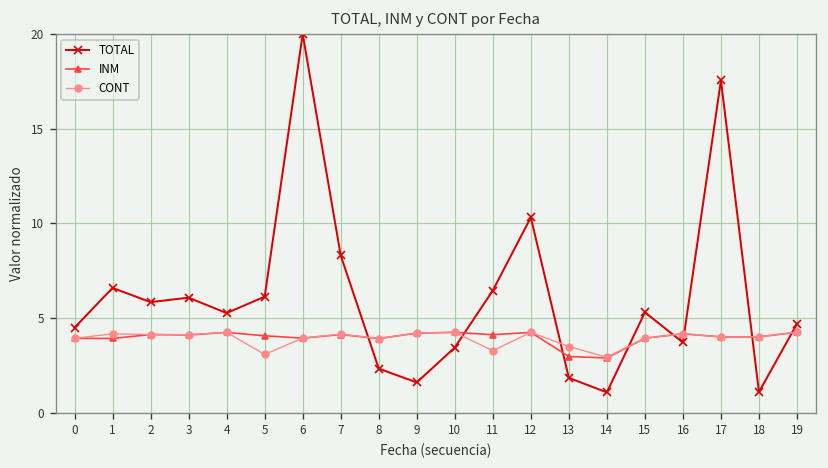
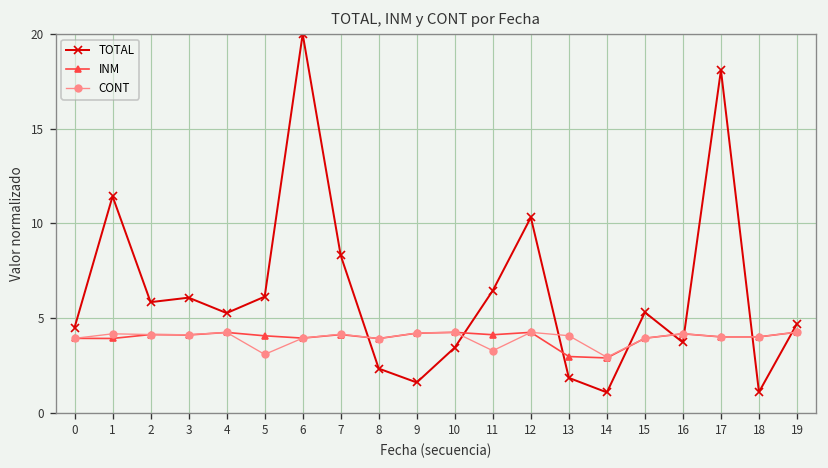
  {
    "TOTAL": {
      "0": 4.5,
-     "1": 6.6,
+     "1": 11.4,
      "2": 5.8,
      "3": 6.1,
      "4": 5.3,
      "5": 6.1,
      "6": 20.0,
      "7": 8.3,
      "8": 2.3,
      "9": 1.6,
      "10": 3.4,
      "11": 6.4,
      "12": 10.3,
      "13": 1.8,
      "14": 1.1,
      "15": 5.3,
      "16": 3.7,
-     "17": 17.5,
+     "17": 18.1,
      "18": 1.1,
      "19": 4.7
    },
    "INM": {
      "1": 3.9,
      "5": 4.1,
      "11": 4.1,
      "13": 3.0
    },
    "CONT": {
      "1": 4.2,
      "5": 3.1,
      "11": 3.3,
-     "13": 3.5
+     "13": 4.1
    }
  }
